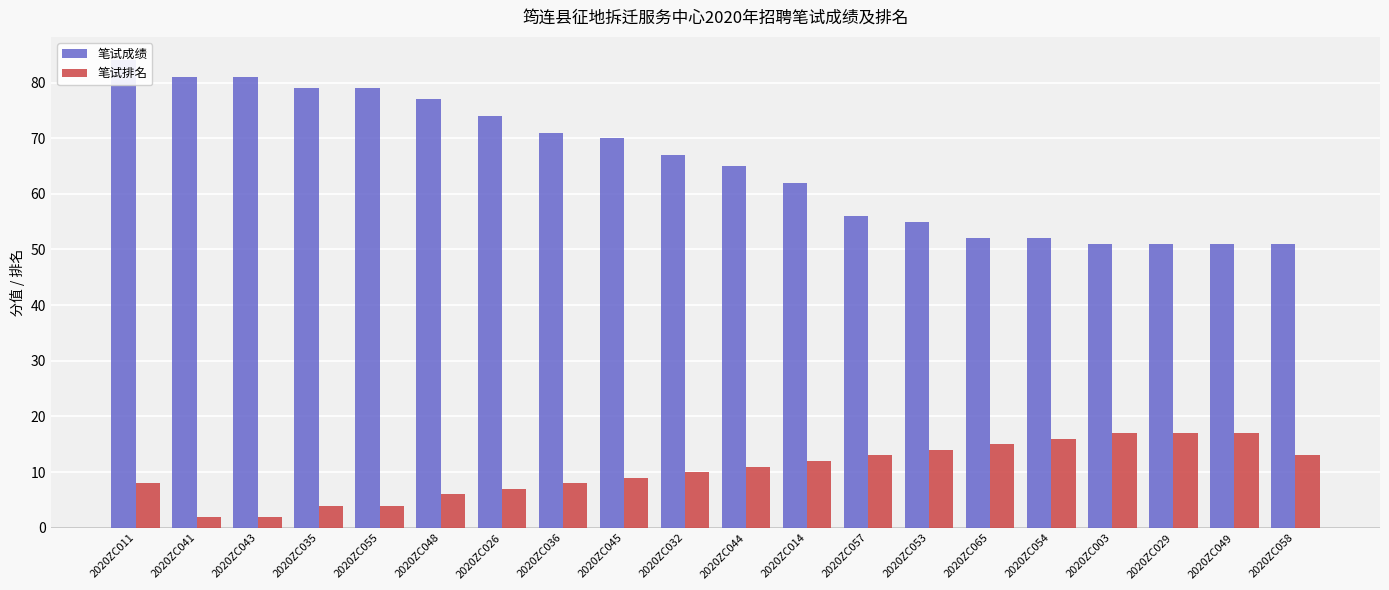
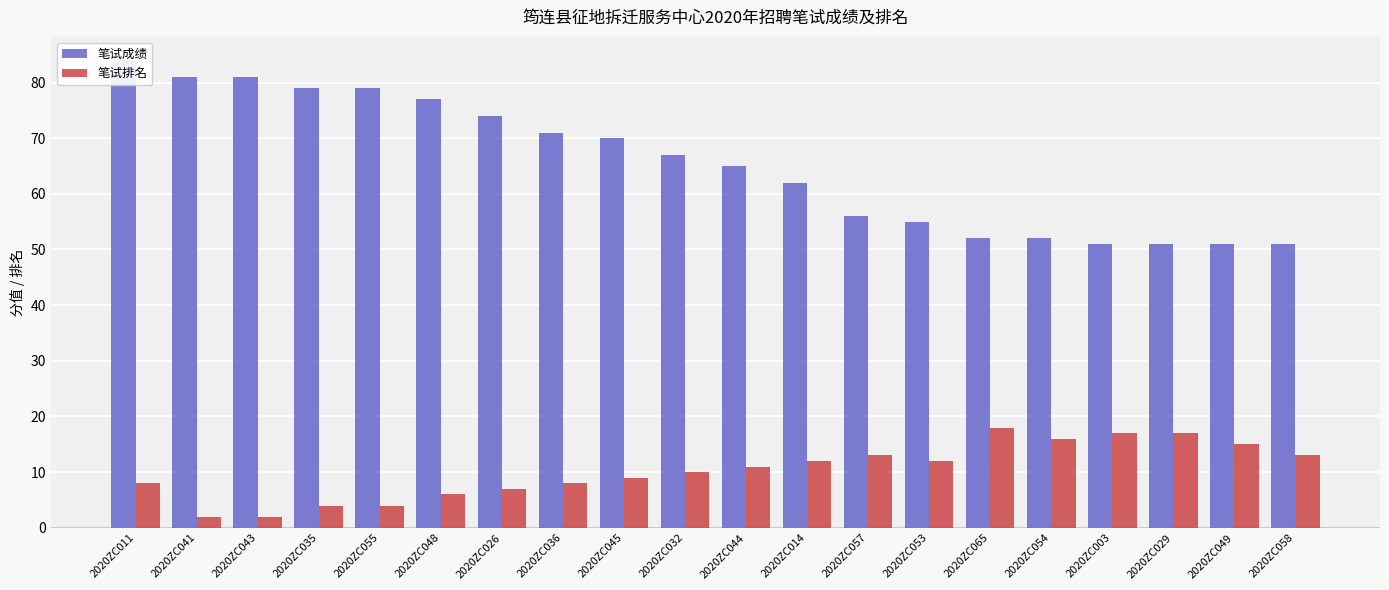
  {
    "笔试成绩": {
      "2020ZC041": 81,
      "2020ZC043": 81,
      "2020ZC035": 79,
      "2020ZC055": 79,
      "2020ZC048": 77,
      "2020ZC026": 74,
      "2020ZC036": 71,
      "2020ZC045": 70,
      "2020ZC032": 67,
      "2020ZC044": 65,
      "2020ZC014": 62,
      "2020ZC057": 56,
      "2020ZC053": 55,
      "2020ZC065": 52,
      "2020ZC054": 52,
      "2020ZC003": 51,
      "2020ZC029": 51,
      "2020ZC049": 51,
      "2020ZC058": 51
    },
    "笔试排名": {
      "2020ZC011": 8,
      "2020ZC041": 2,
      "2020ZC043": 2,
      "2020ZC035": 4,
      "2020ZC055": 4,
      "2020ZC048": 6,
      "2020ZC026": 7,
      "2020ZC036": 8,
      "2020ZC045": 9,
      "2020ZC032": 10,
      "2020ZC044": 11,
      "2020ZC014": 12,
      "2020ZC057": 13,
-     "2020ZC053": 14,
-     "2020ZC065": 15,
+     "2020ZC053": 12,
+     "2020ZC065": 18,
      "2020ZC054": 16,
      "2020ZC003": 17,
      "2020ZC029": 17,
-     "2020ZC049": 17,
+     "2020ZC049": 15,
      "2020ZC058": 13
    }
  }
